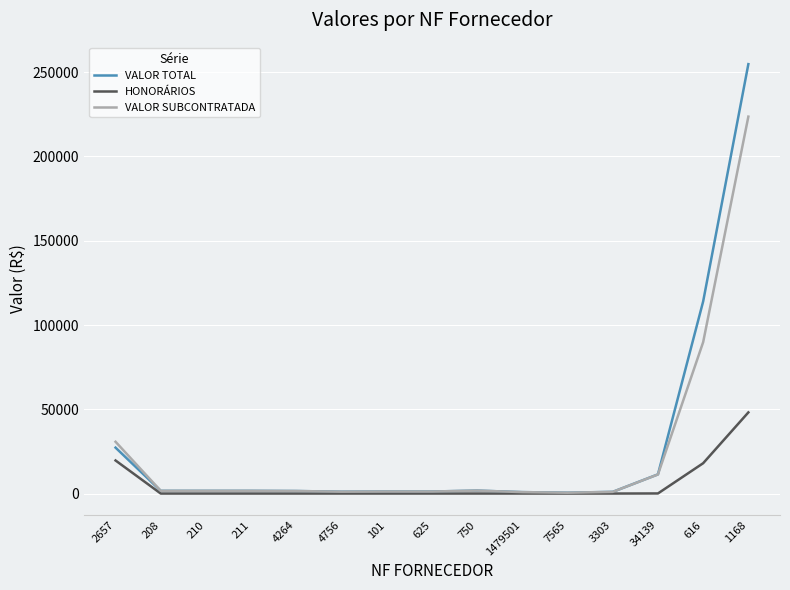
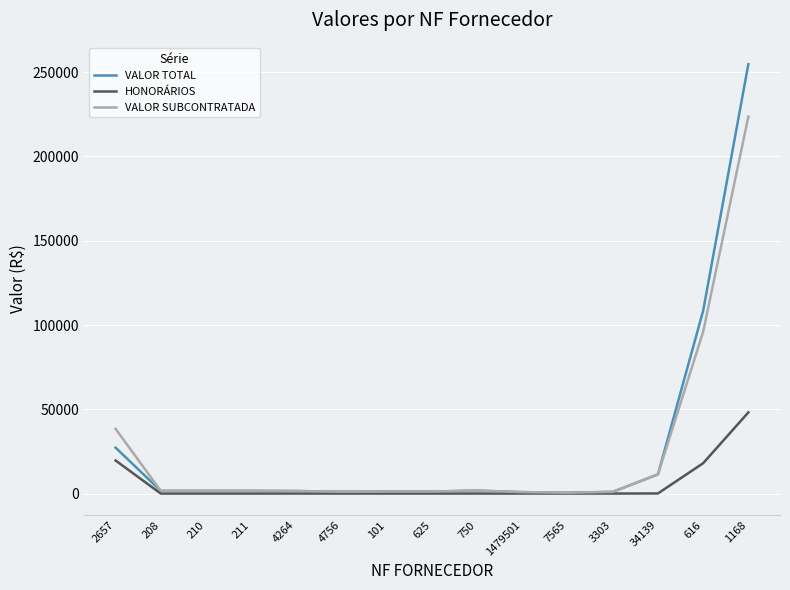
  {
    "VALOR TOTAL": {
      "2657": 27000,
-     "616": 114000,
+     "616": 108000,
      "1168": 255000
    },
    "HONORÁRIOS": {
      "2657": 20000,
      "208": 0,
      "210": 0,
      "211": 0,
      "750": 0,
      "34139": 0,
      "616": 18000,
      "1168": 48000
    },
    "VALOR SUBCONTRATADA": {
-     "2657": 31000,
-     "616": 90000,
+     "2657": 38000,
+     "616": 96000,
      "1168": 224000
    }
  }
